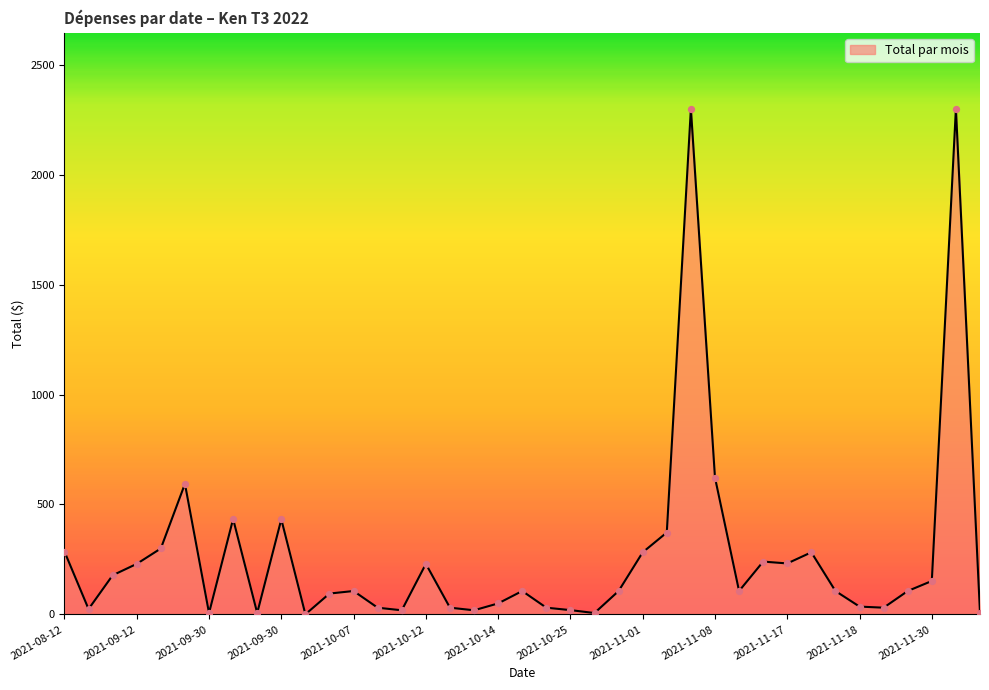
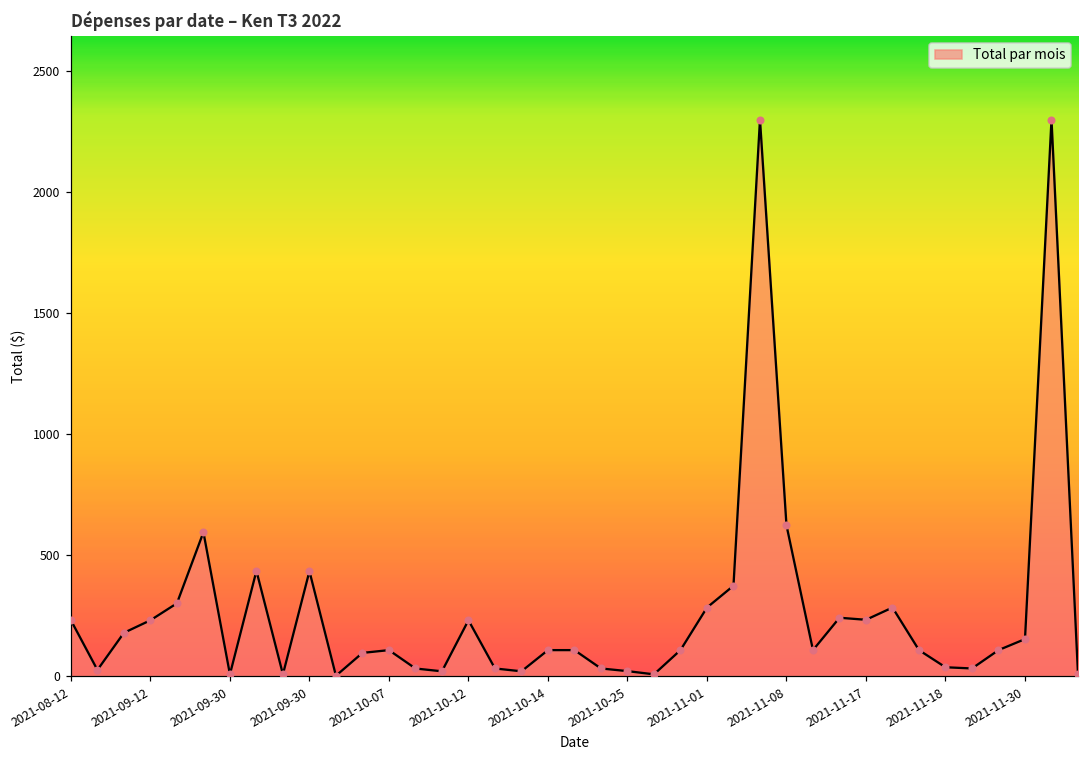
  {
-   "2021-08-12": 290,
+   "2021-08-12": 230,
    "2021-09-12": 230,
-   "2021-10-14": 50,
+   "2021-10-14": 110,
    "2021-11-08": 620,
    "2021-11-30": 150
  }
